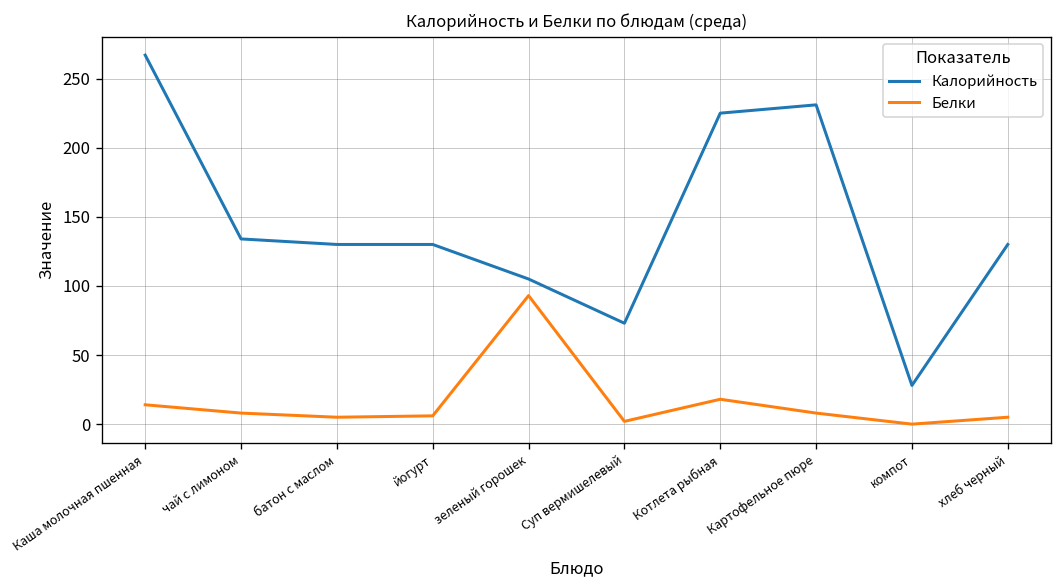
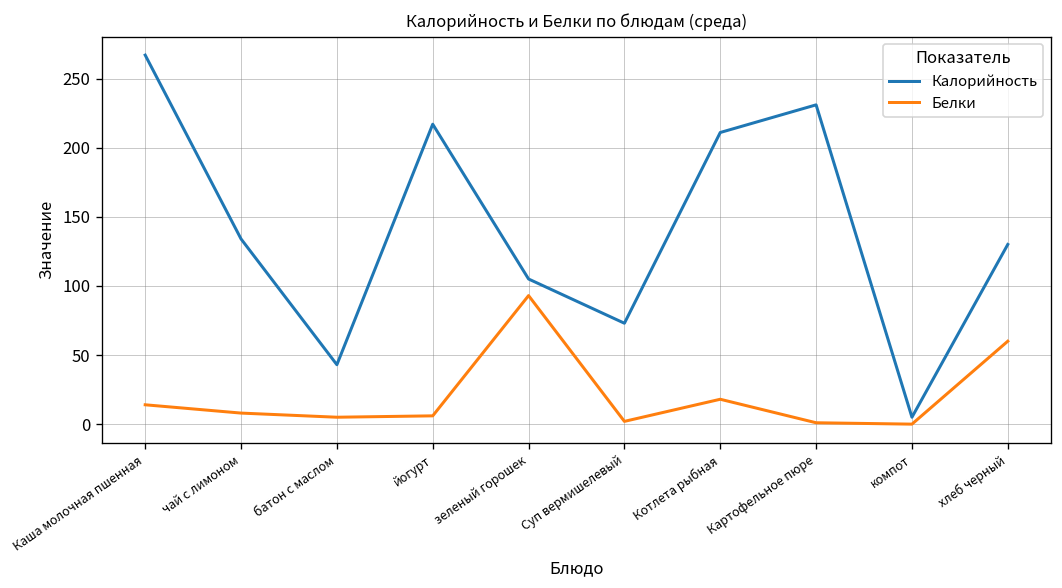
  {
    "Калорийность": {
      "Каша молочная пшенная": 267,
      "чай с лимоном": 134,
-     "батон с маслом": 130,
-     "йогурт": 130,
+     "батон с маслом": 43,
+     "йогурт": 217,
      "зеленый горошек": 105,
      "Суп вермишелевый": 73,
-     "Котлета рыбная": 225,
+     "Котлета рыбная": 211,
      "Картофельное пюре": 231,
-     "компот": 28,
+     "компот": 5,
      "хлеб черный": 130
    },
    "Белки": {
      "Каша молочная пшенная": 14,
      "чай с лимоном": 8,
      "батон с маслом": 5,
      "йогурт": 6,
      "зеленый горошек": 93,
      "Суп вермишелевый": 2,
      "Котлета рыбная": 18,
-     "Картофельное пюре": 8,
+     "Картофельное пюре": 1,
      "компот": 0,
-     "хлеб черный": 5
+     "хлеб черный": 60
    }
  }
